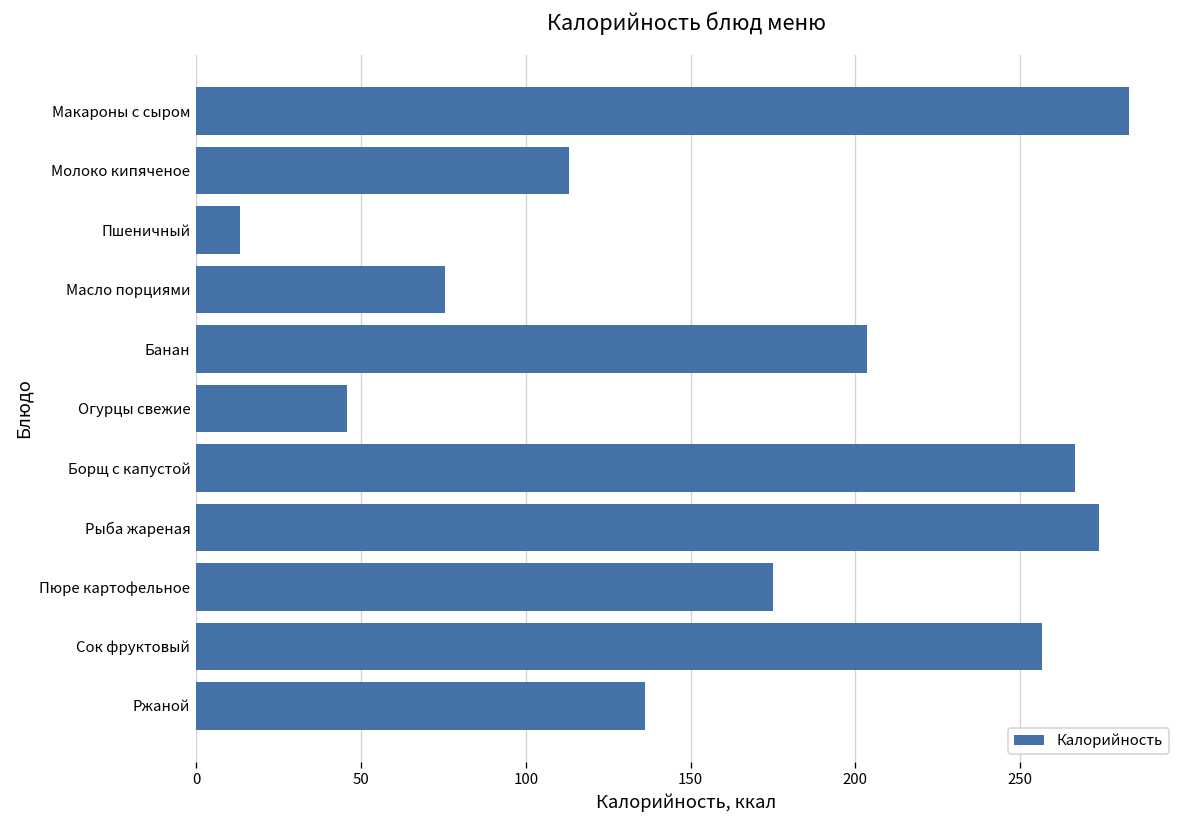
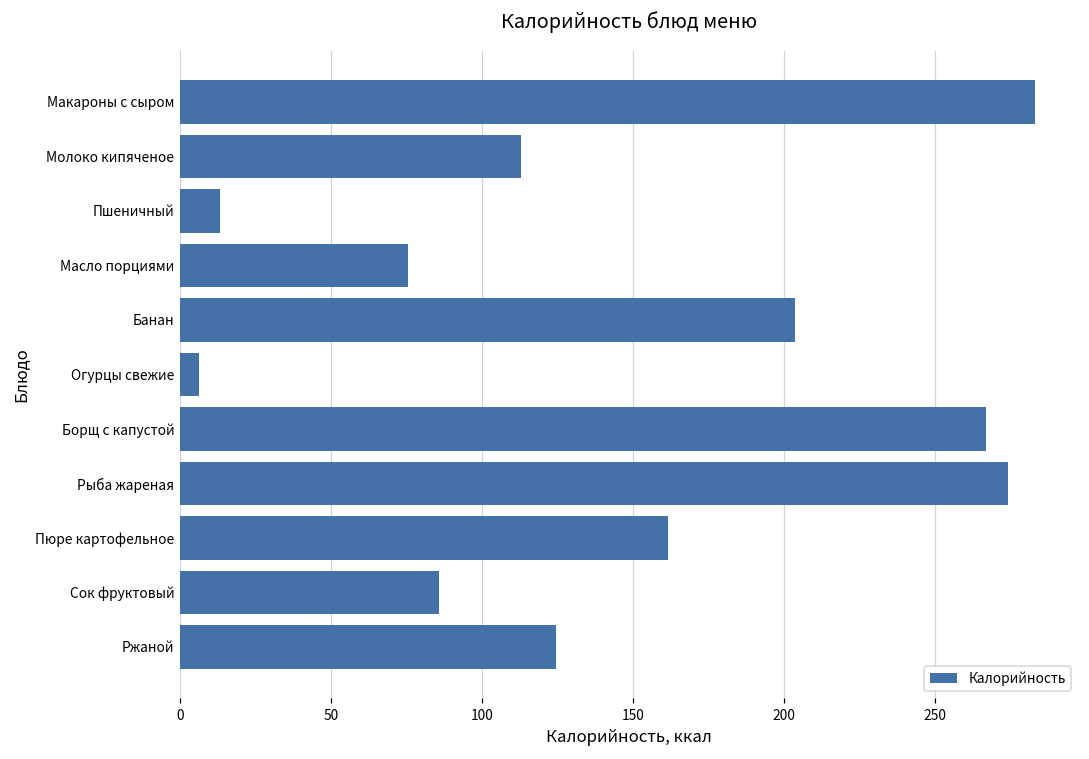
  {
    "Макароны с сыром": 283,
    "Молоко кипяченое": 113,
    "Пшеничный": 13,
    "Масло порциями": 75,
    "Банан": 204,
-   "Огурцы свежие": 46,
+   "Огурцы свежие": 6,
    "Борщ с капустой": 267,
    "Рыба жареная": 274,
-   "Пюре картофельное": 175,
-   "Сок фруктовый": 257,
-   "Ржаной": 136
+   "Пюре картофельное": 162,
+   "Сок фруктовый": 86,
+   "Ржаной": 125
  }
